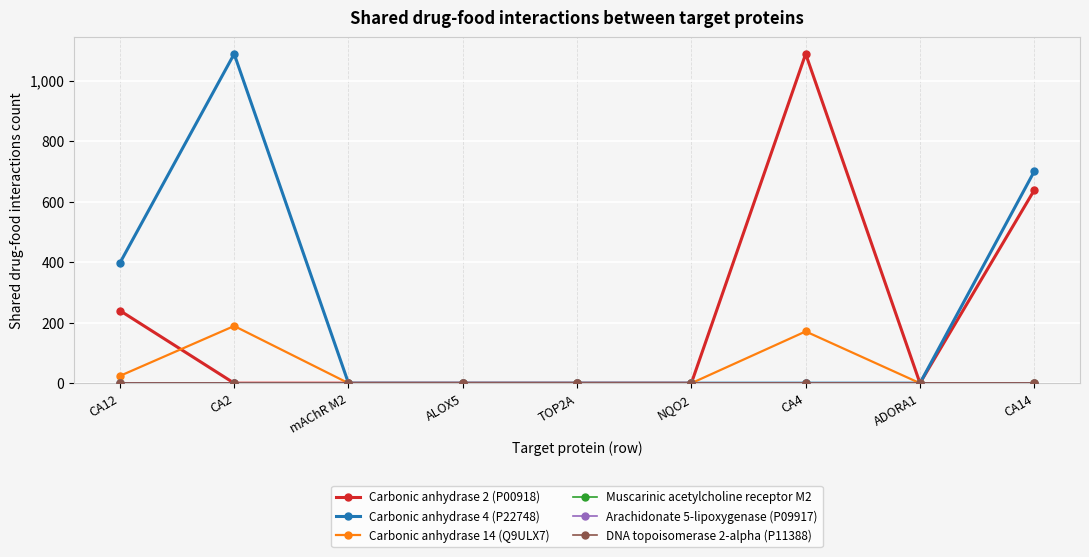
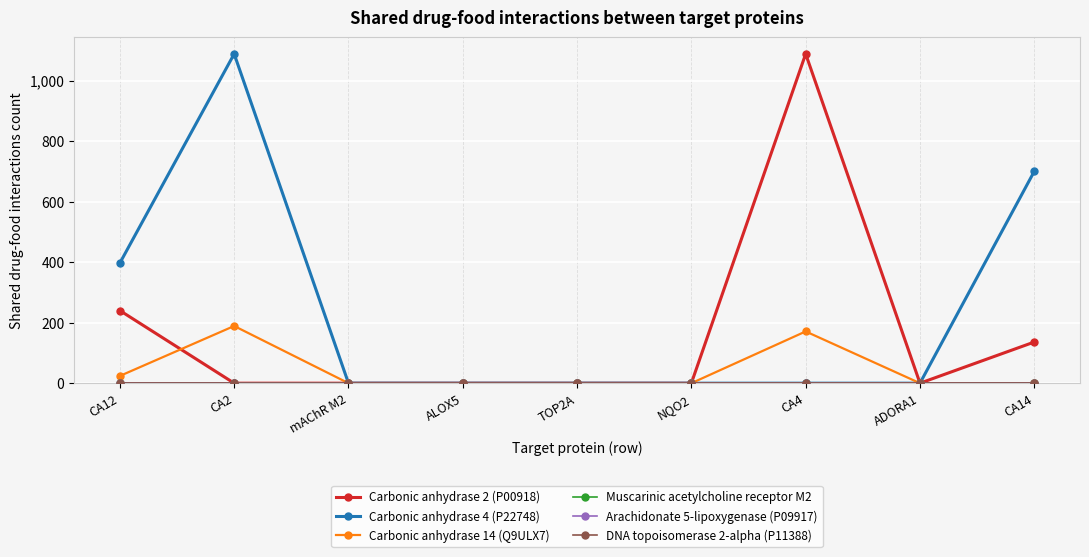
  {
    "Carbonic anhydrase 2 (P00918)": {
      "CA12": "240",
      "CA4": "1,090",
-     "CA14": "640"
+     "CA14": "140"
    },
    "Carbonic anhydrase 4 (P22748)": {
      "CA12": "400",
      "CA2": "1,090",
      "CA14": "700"
    },
    "Carbonic anhydrase 14 (Q9ULX7)": {
      "CA12": "20",
      "CA2": "190",
      "CA4": "170"
    },
    "DNA topoisomerase 2-alpha (P11388)": {
      "CA12": "0"
    }
  }
